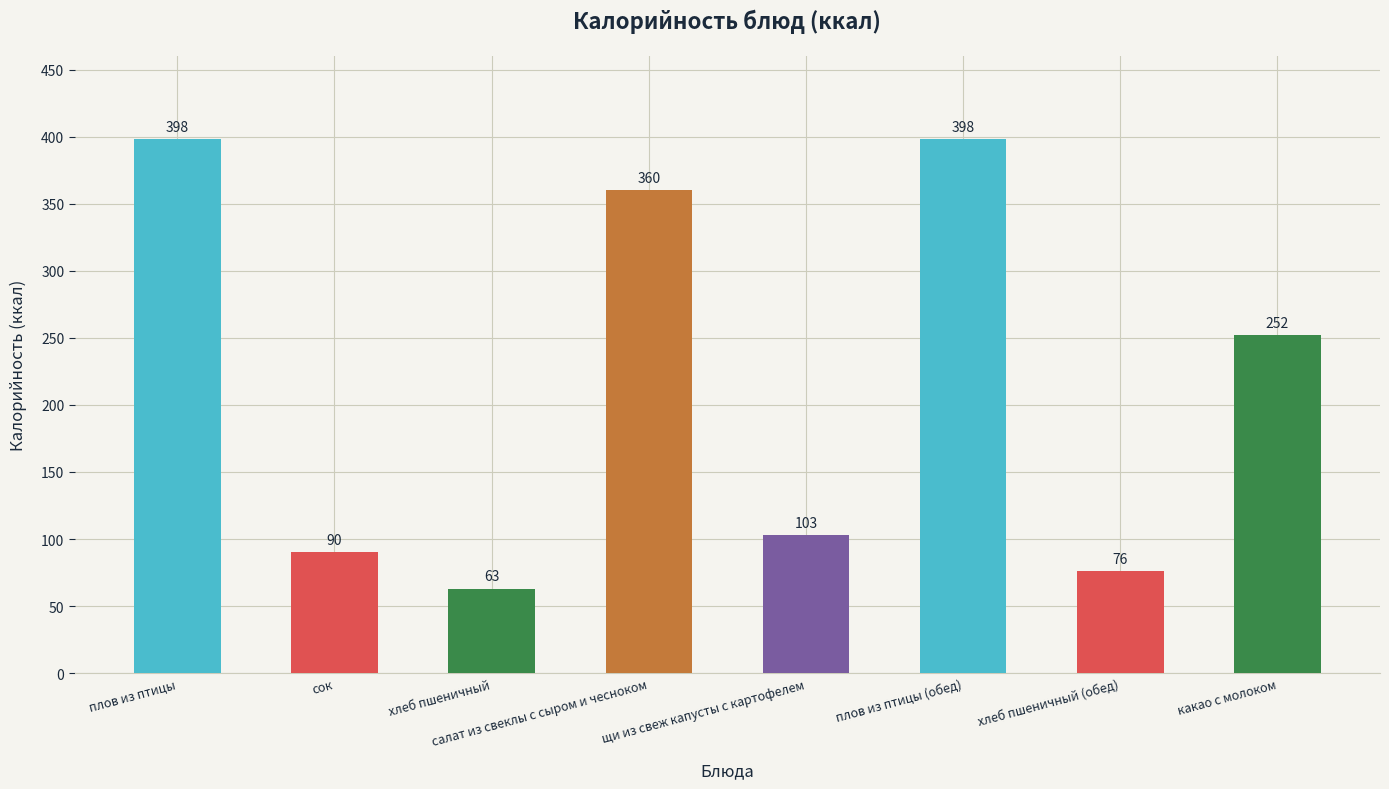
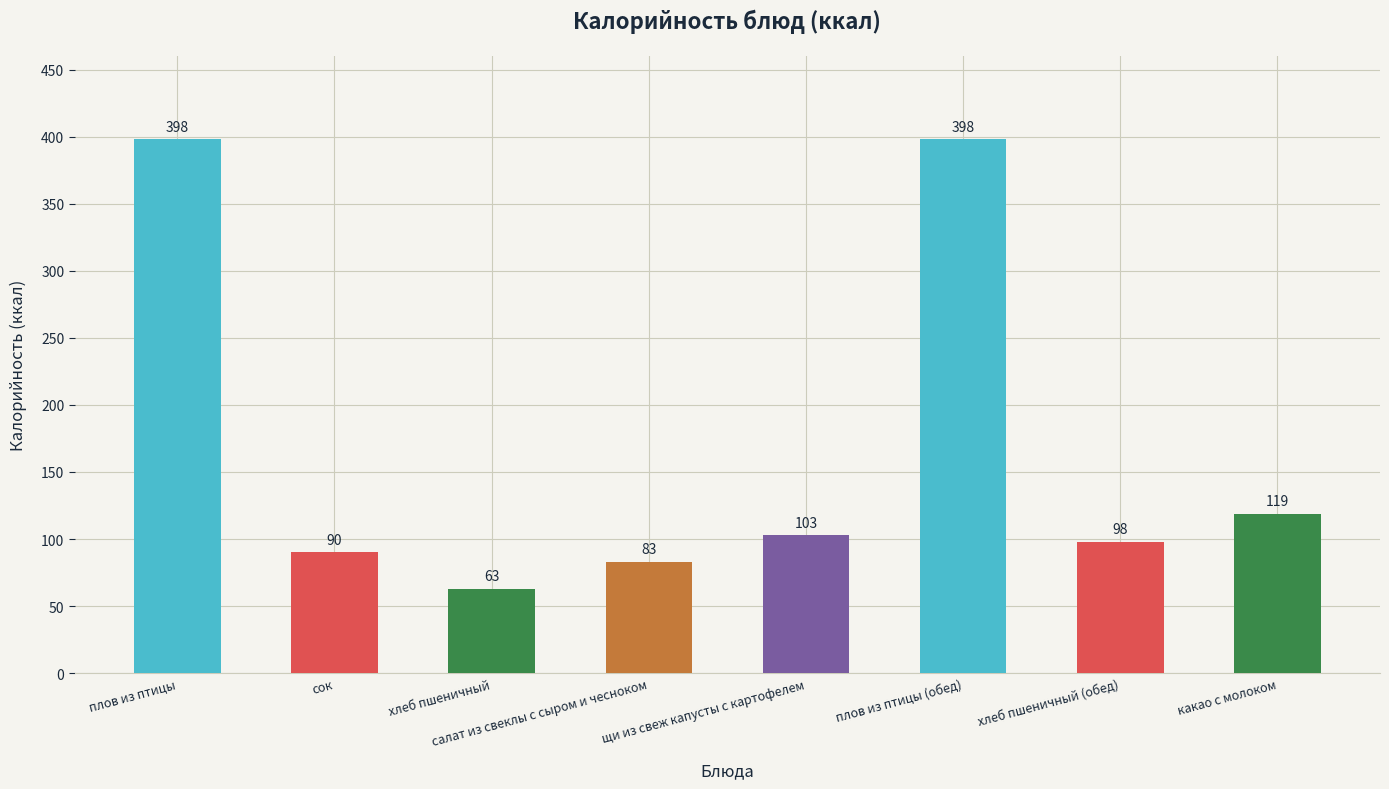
  {
    "плов из птицы": 398,
    "сок": 90,
    "хлеб пшеничный": 63,
-   "салат из свеклы с сыром и чесноком": 360,
+   "салат из свеклы с сыром и чесноком": 83,
    "щи из свеж капусты с картофелем": 103,
    "плов из птицы (обед)": 398,
-   "хлеб пшеничный (обед)": 76,
-   "какао с молоком": 252
+   "хлеб пшеничный (обед)": 98,
+   "какао с молоком": 119
  }
